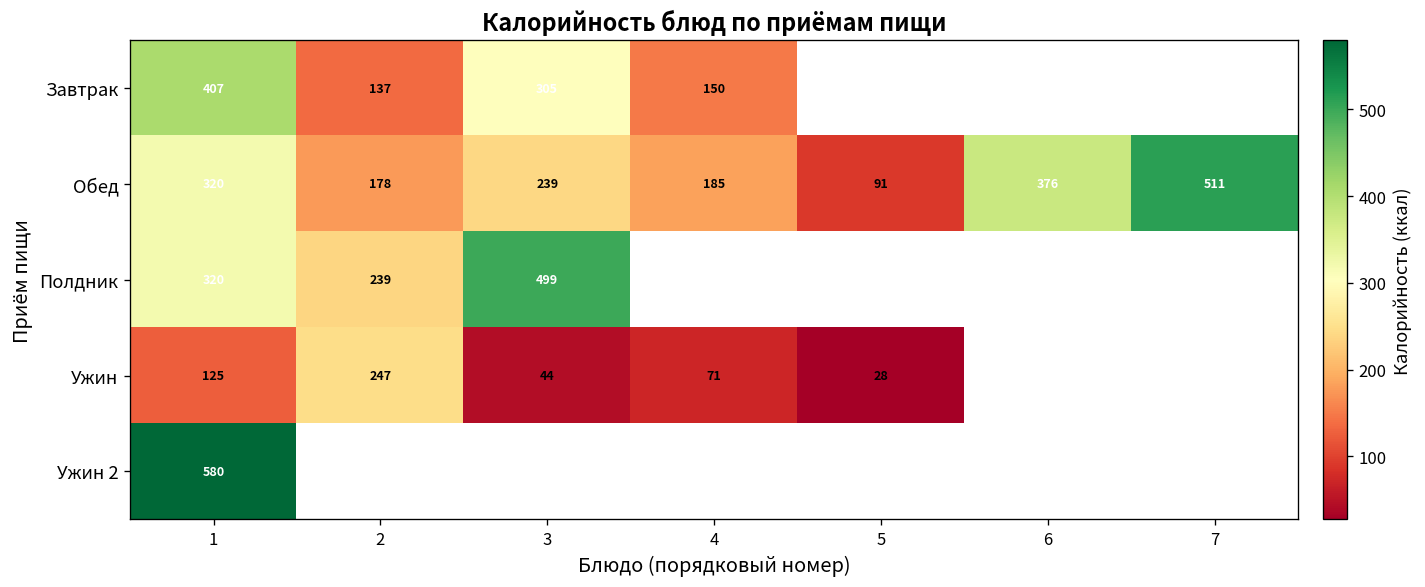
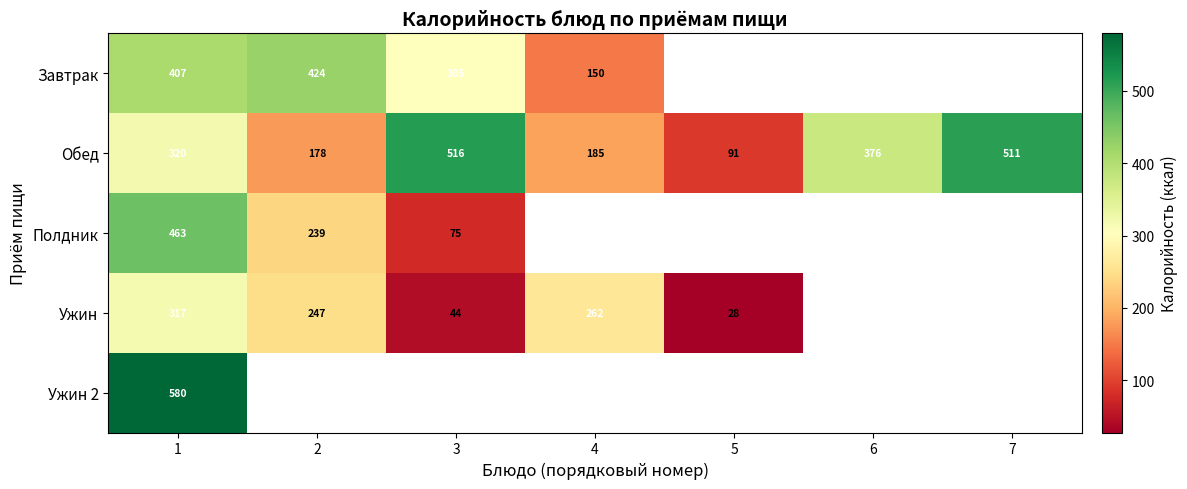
  {
    "Завтрак": {
      "1": 407,
-     "2": 137,
+     "2": 424,
      "3": 305,
      "4": 150
    },
    "Обед": {
      "1": 320,
      "2": 178,
-     "3": 239,
+     "3": 516,
      "4": 185,
      "5": 91,
      "6": 376,
      "7": 511
    },
    "Полдник": {
-     "1": 320,
+     "1": 463,
      "2": 239,
-     "3": 499
+     "3": 75
    },
    "Ужин": {
-     "1": 125,
+     "1": 317,
      "2": 247,
      "3": 44,
-     "4": 71,
+     "4": 262,
      "5": 28
    },
    "Ужин 2": {
      "1": 580
    }
  }
